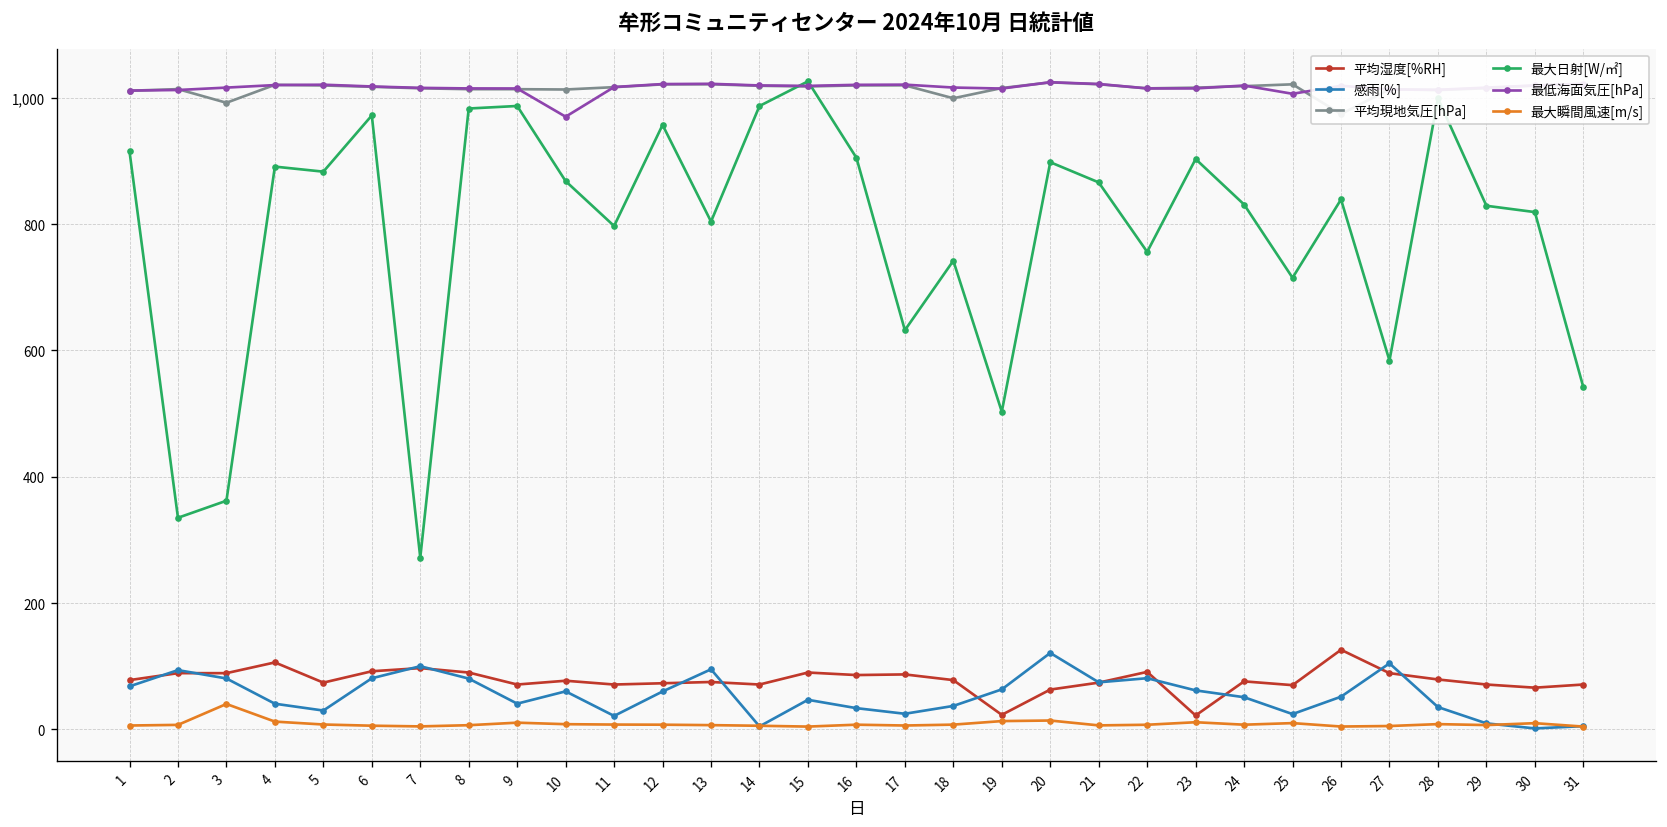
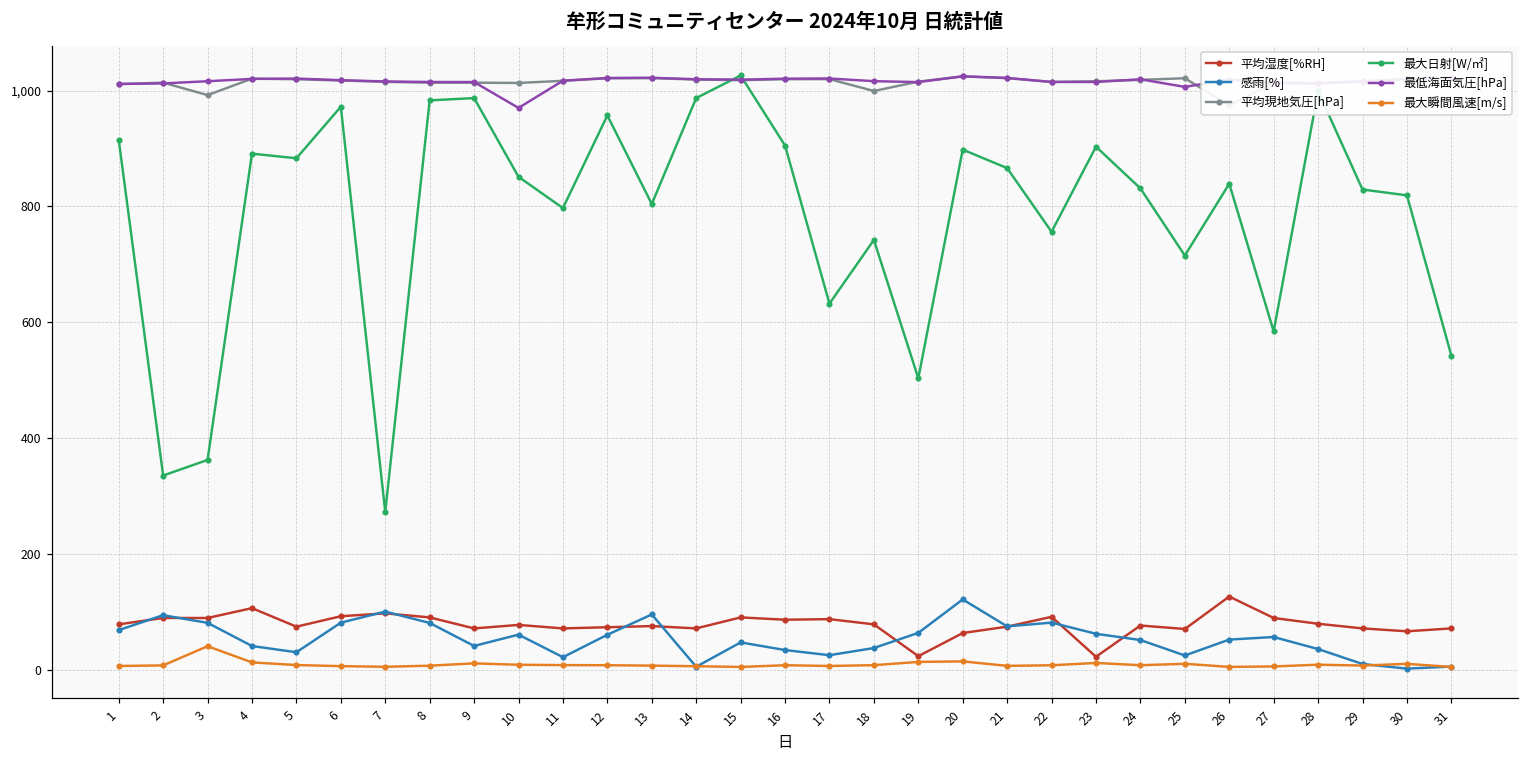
  {
    "平均湿度[%RH]": {
      "1": "80",
      "3": "90",
      "4": "110",
      "5": "70",
      "6": "90",
      "8": "90",
      "9": "70",
      "10": "80",
      "11": "70",
      "12": "70",
      "13": "80",
      "14": "70",
      "15": "90",
      "16": "90",
      "17": "90",
      "18": "80",
      "19": "20",
      "20": "60",
      "22": "90",
      "23": "20",
      "24": "80",
      "25": "70",
      "26": "130",
      "27": "90",
      "28": "80",
      "29": "70",
      "30": "70",
      "31": "70"
    },
    "感雨[%]": {
      "1": "70",
      "3": "80",
      "4": "40",
      "5": "30",
      "6": "80",
      "8": "80",
      "9": "40",
      "10": "60",
      "11": "20",
      "12": "60",
      "13": "100",
      "15": "50",
      "16": "30",
      "17": "20",
      "18": "40",
      "19": "60",
      "20": "120",
      "22": "80",
      "23": "60",
      "24": "50",
      "25": "20",
      "26": "50",
-     "27": "100",
+     "27": "60",
      "28": "40",
      "30": "0"
    },
    "平均現地気圧[hPa]": {
      "3": "990",
      "10": "1,010",
      "18": "1,000",
      "25": "1,020"
    },
    "最大日射[W/㎡]": {
      "1": "920",
      "2": "340",
      "3": "360",
      "4": "890",
      "5": "880",
      "6": "970",
      "7": "270",
      "8": "980",
      "9": "990",
-     "10": "870",
+     "10": "850",
      "11": "800",
      "12": "960",
      "13": "800",
      "14": "990",
      "15": "1,030",
      "16": "910",
      "17": "630",
      "18": "740",
      "19": "500",
      "20": "900",
      "21": "870",
      "22": "760",
      "23": "900",
      "24": "830",
      "25": "720",
      "26": "840",
      "27": "580",
      "29": "830",
      "30": "820",
      "31": "540"
    },
    "最低海面気圧[hPa]": {
      "3": "1,020",
      "10": "970",
      "18": "1,020",
      "25": "1,010"
    },
    "最大瞬間風速[m/s]": {
      "1": "10",
      "2": "10",
      "3": "40",
      "4": "10",
      "5": "10",
      "6": "10",
      "7": "0",
      "8": "10",
      "9": "10",
      "10": "10",
      "11": "10",
      "12": "10",
      "13": "10",
      "15": "0",
      "16": "10",
      "17": "10",
      "18": "10",
      "19": "10",
      "20": "10",
      "21": "10",
      "22": "10",
      "23": "10",
      "24": "10",
      "25": "10",
      "26": "0",
      "27": "10",
      "28": "10",
      "30": "10"
    }
  }
